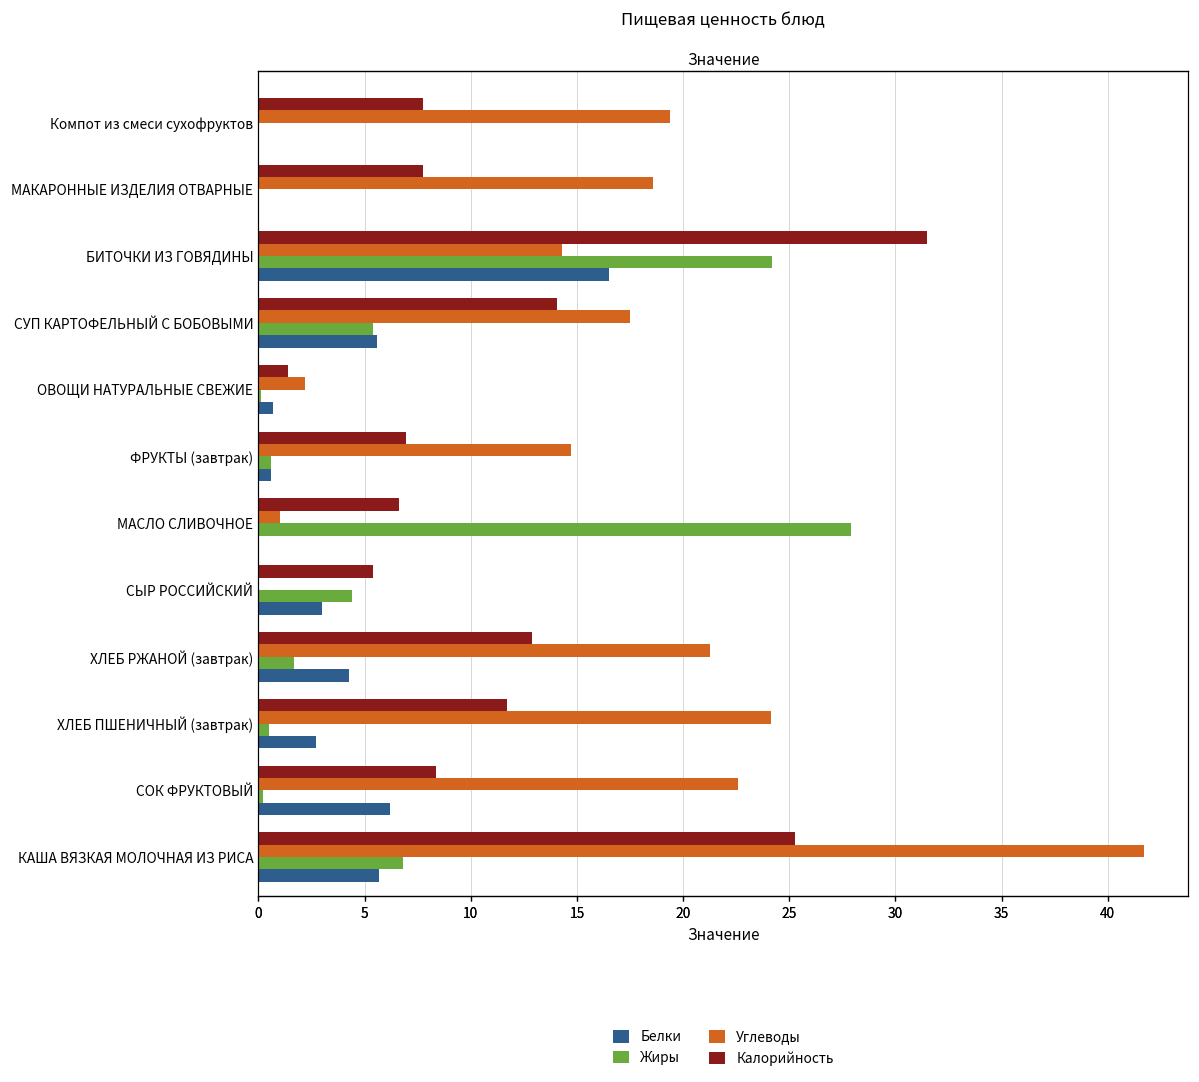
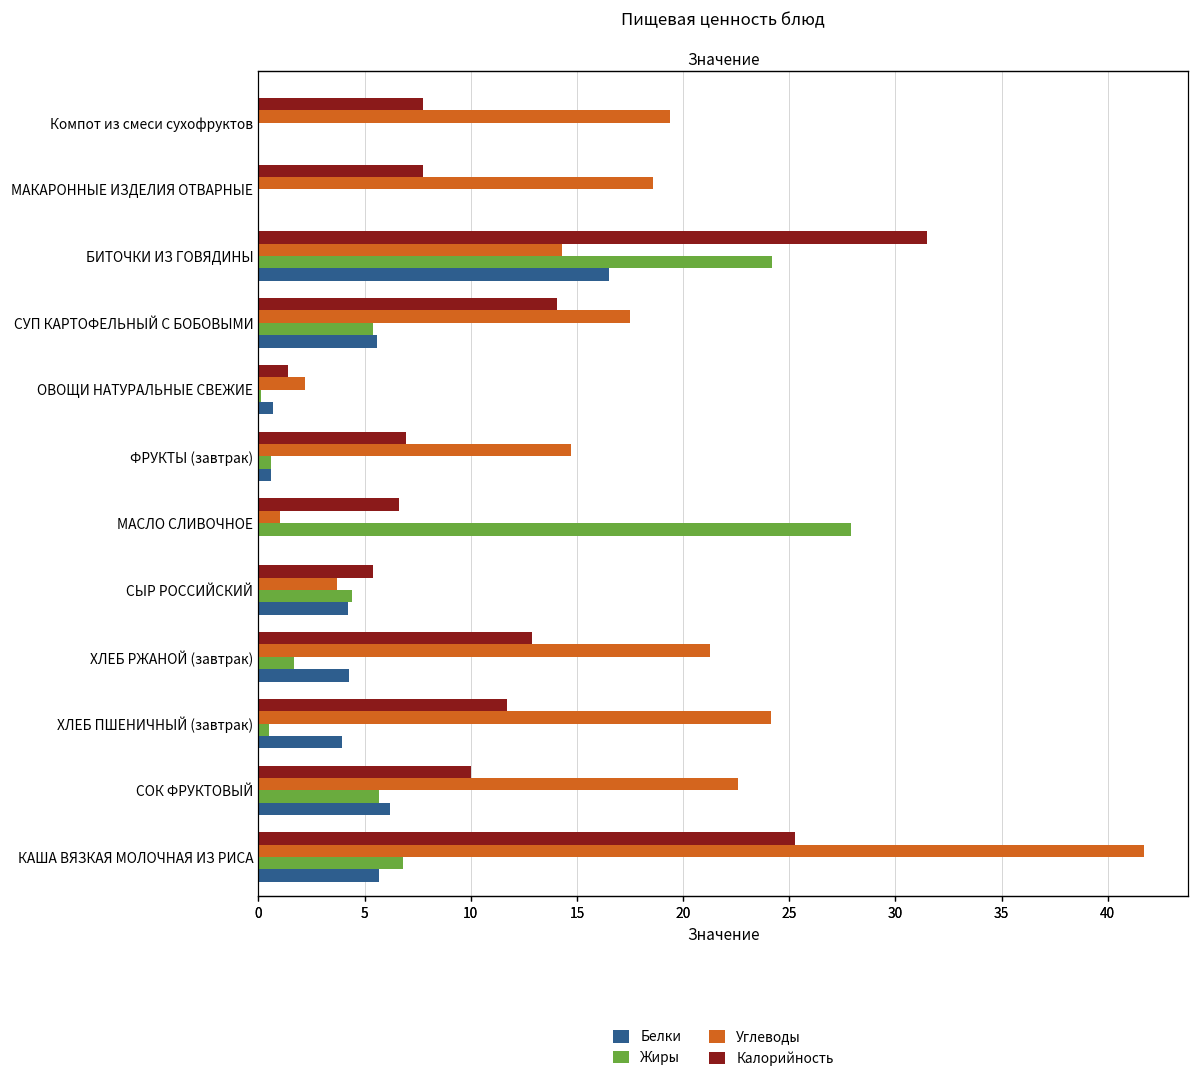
  {
    "Белки": {
      "Компот из смеси сухофруктов": 0.0,
      "МАКАРОННЫЕ ИЗДЕЛИЯ ОТВАРНЫЕ": 0.0,
      "БИТОЧКИ ИЗ ГОВЯДИНЫ": 16.5,
      "СУП КАРТОФЕЛЬНЫЙ С БОБОВЫМИ": 5.6,
      "ОВОЩИ НАТУРАЛЬНЫЕ СВЕЖИЕ": 0.7,
      "ФРУКТЫ (завтрак)": 0.6,
      "МАСЛО СЛИВОЧНОЕ": 0.0,
-     "СЫР РОССИЙСКИЙ": 3.0,
+     "СЫР РОССИЙСКИЙ": 4.2,
      "ХЛЕБ РЖАНОЙ (завтрак)": 4.3,
-     "ХЛЕБ ПШЕНИЧНЫЙ (завтрак)": 2.7,
+     "ХЛЕБ ПШЕНИЧНЫЙ (завтрак)": 4.0,
      "СОК ФРУКТОВЫЙ": 6.2,
      "КАША ВЯЗКАЯ МОЛОЧНАЯ ИЗ РИСА": 5.7
    },
    "Жиры": {
      "Компот из смеси сухофруктов": 0.0,
      "МАКАРОННЫЕ ИЗДЕЛИЯ ОТВАРНЫЕ": 0.0,
      "БИТОЧКИ ИЗ ГОВЯДИНЫ": 24.2,
      "СУП КАРТОФЕЛЬНЫЙ С БОБОВЫМИ": 5.4,
      "ФРУКТЫ (завтрак)": 0.6,
      "МАСЛО СЛИВОЧНОЕ": 27.9,
      "СЫР РОССИЙСКИЙ": 4.4,
      "ХЛЕБ РЖАНОЙ (завтрак)": 1.7,
      "ХЛЕБ ПШЕНИЧНЫЙ (завтрак)": 0.5,
-     "СОК ФРУКТОВЫЙ": 0.2,
+     "СОК ФРУКТОВЫЙ": 5.7,
      "КАША ВЯЗКАЯ МОЛОЧНАЯ ИЗ РИСА": 6.8
    },
    "Углеводы": {
      "Компот из смеси сухофруктов": 19.4,
      "МАКАРОННЫЕ ИЗДЕЛИЯ ОТВАРНЫЕ": 18.6,
      "БИТОЧКИ ИЗ ГОВЯДИНЫ": 14.3,
      "СУП КАРТОФЕЛЬНЫЙ С БОБОВЫМИ": 17.5,
      "ОВОЩИ НАТУРАЛЬНЫЕ СВЕЖИЕ": 2.2,
      "ФРУКТЫ (завтрак)": 14.7,
      "МАСЛО СЛИВОЧНОЕ": 1.0,
-     "СЫР РОССИЙСКИЙ": 0.0,
+     "СЫР РОССИЙСКИЙ": 3.7,
      "ХЛЕБ РЖАНОЙ (завтрак)": 21.3,
      "ХЛЕБ ПШЕНИЧНЫЙ (завтрак)": 24.2,
      "СОК ФРУКТОВЫЙ": 22.6,
      "КАША ВЯЗКАЯ МОЛОЧНАЯ ИЗ РИСА": 41.7
    },
    "Калорийность": {
      "Компот из смеси сухофруктов": 7.7,
      "МАКАРОННЫЕ ИЗДЕЛИЯ ОТВАРНЫЕ": 7.7,
      "БИТОЧКИ ИЗ ГОВЯДИНЫ": 31.5,
      "СУП КАРТОФЕЛЬНЫЙ С БОБОВЫМИ": 14.1,
      "ОВОЩИ НАТУРАЛЬНЫЕ СВЕЖИЕ": 1.4,
      "ФРУКТЫ (завтрак)": 7.0,
      "МАСЛО СЛИВОЧНОЕ": 6.6,
      "СЫР РОССИЙСКИЙ": 5.4,
      "ХЛЕБ РЖАНОЙ (завтрак)": 12.9,
      "ХЛЕБ ПШЕНИЧНЫЙ (завтрак)": 11.7,
-     "СОК ФРУКТОВЫЙ": 8.3,
+     "СОК ФРУКТОВЫЙ": 10.0,
      "КАША ВЯЗКАЯ МОЛОЧНАЯ ИЗ РИСА": 25.3
    }
  }
